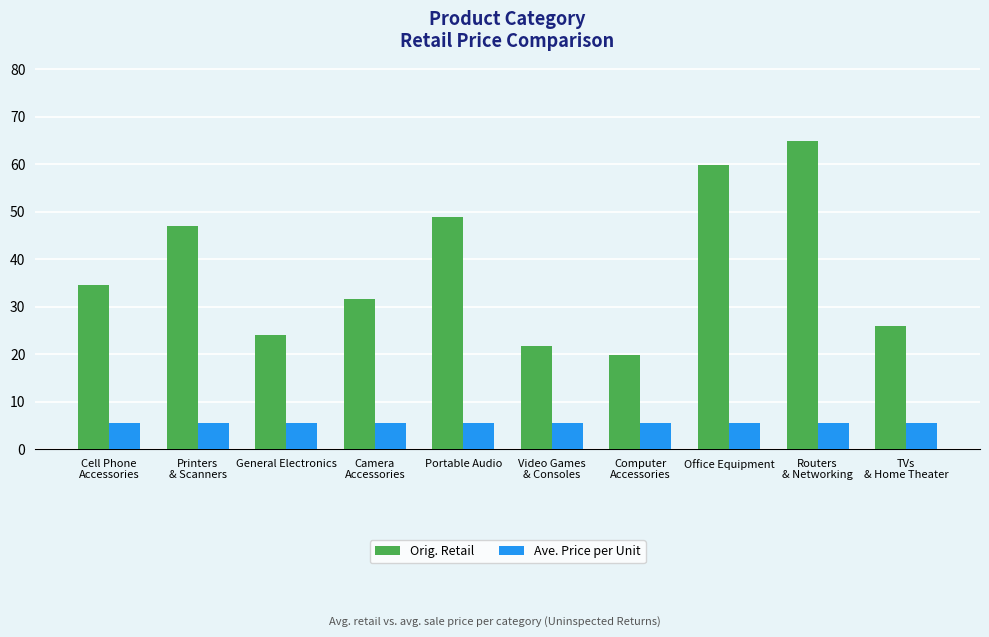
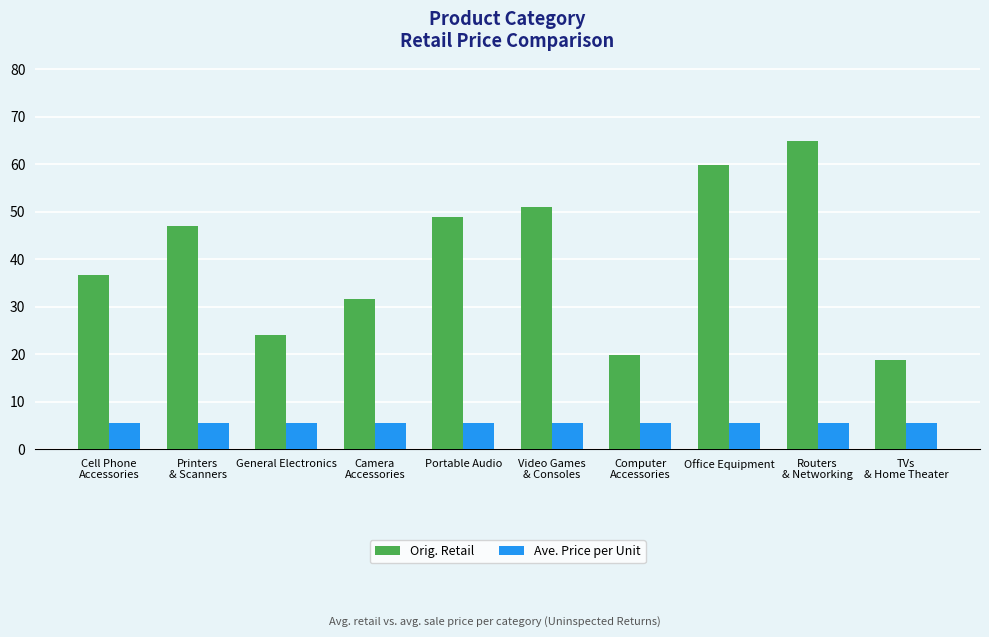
  {
    "Orig. Retail": {
-     "Cell Phone Accessories": 34,
+     "Cell Phone Accessories": 37,
      "Printers & Scanners": 47,
      "General Electronics": 24,
      "Camera Accessories": 32,
      "Portable Audio": 49,
-     "Video Games & Consoles": 22,
+     "Video Games & Consoles": 51,
      "Computer Accessories": 20,
      "Office Equipment": 60,
      "Routers & Networking": 65,
-     "TVs & Home Theater": 26
+     "TVs & Home Theater": 19
    },
    "Ave. Price per Unit": {
      "Cell Phone Accessories": 6,
      "Printers & Scanners": 6,
      "General Electronics": 6,
      "Camera Accessories": 6,
      "Portable Audio": 6,
      "Video Games & Consoles": 6,
      "Computer Accessories": 6,
      "Office Equipment": 6,
      "Routers & Networking": 6,
      "TVs & Home Theater": 6
    }
  }
